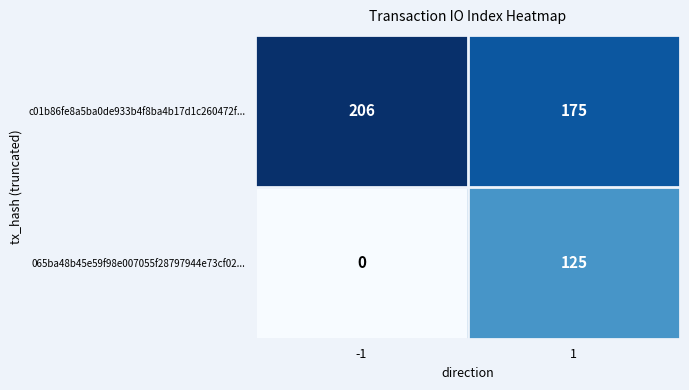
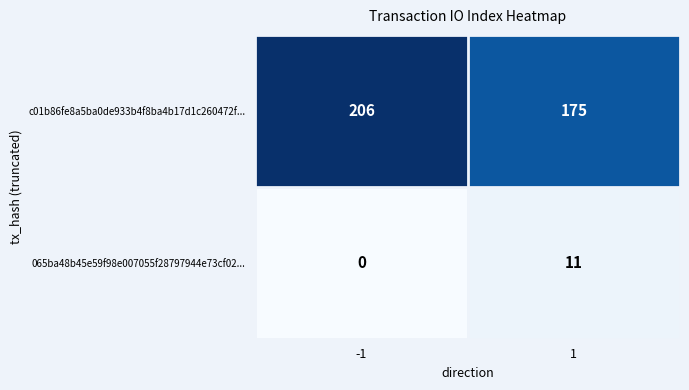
  {
    "c01b86fe8a5ba0de933b4f8ba4b17d1c260472f...": {
      "-1": 206,
      "1": 175
    },
    "065ba48b45e59f98e007055f28797944e73cf02...": {
      "-1": 0,
-     "1": 125
+     "1": 11
    }
  }
